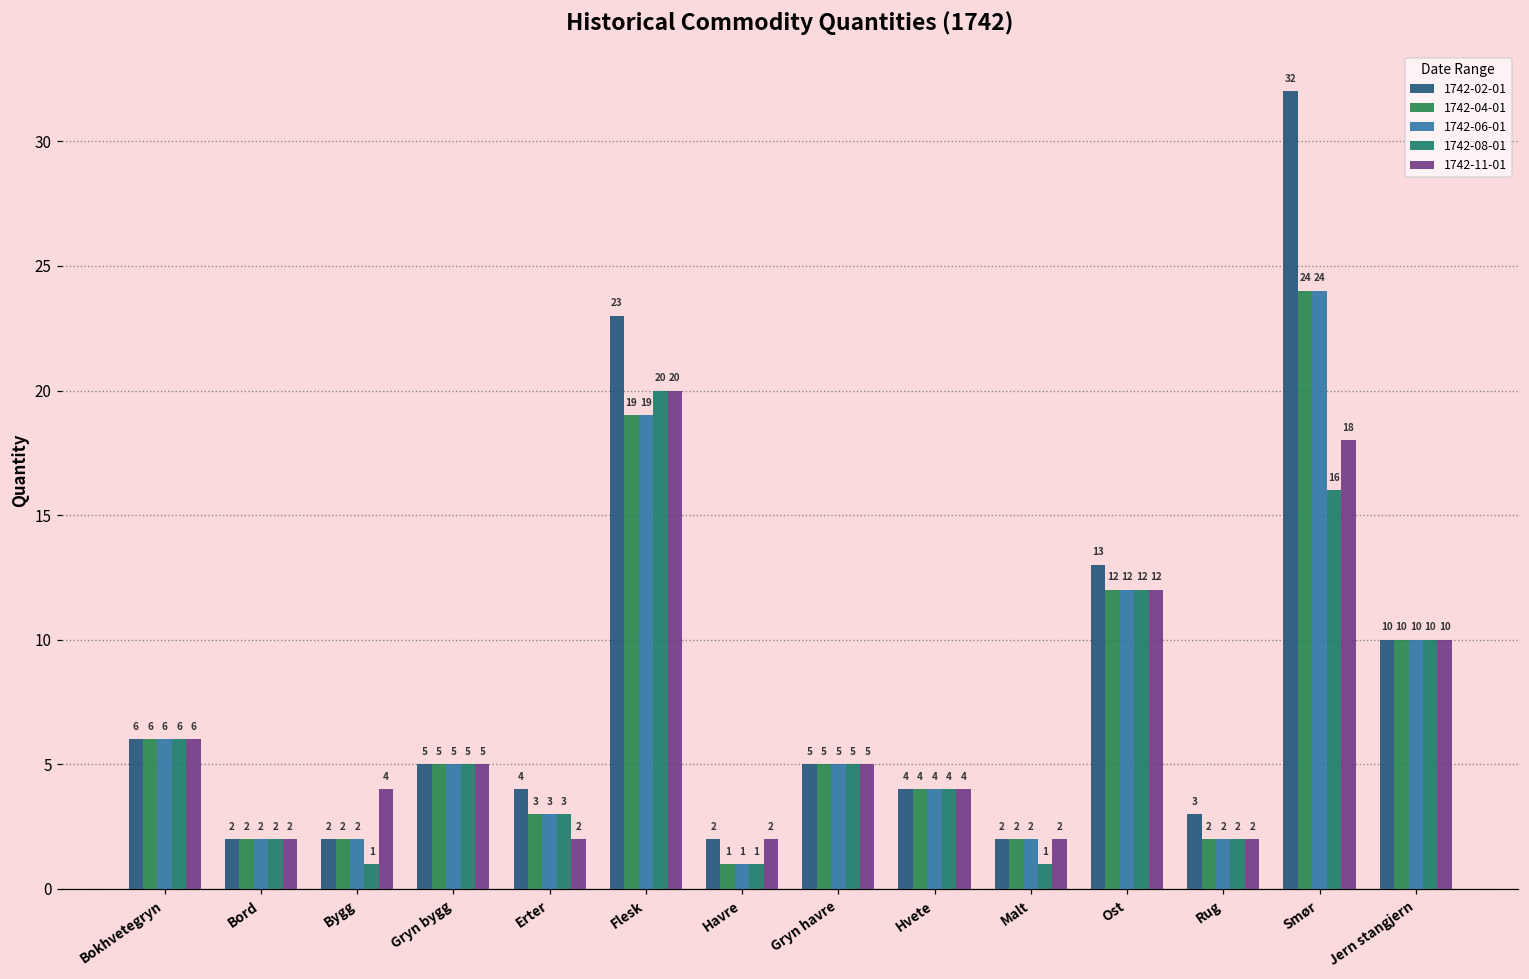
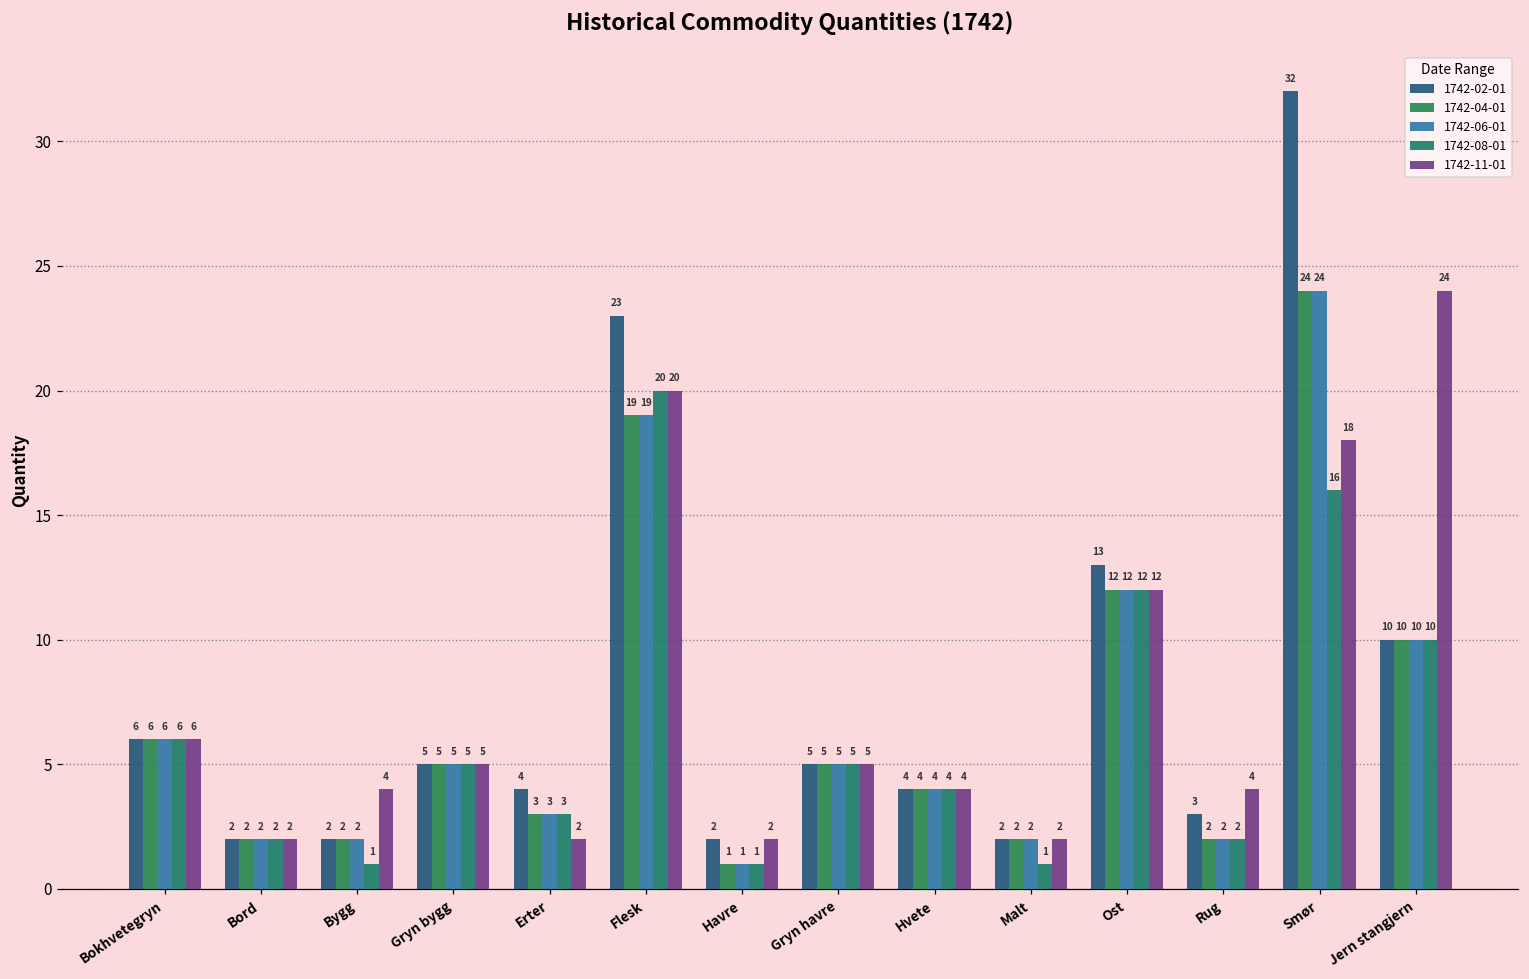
  {
    "1742-06-01": {
      "Bokhvetegryn": 6,
      "Bord": 2,
      "Bygg": 2,
      "Gryn bygg": 5,
      "Erter": 3,
      "Flesk": 19,
      "Havre": 1,
      "Gryn havre": 5,
      "Hvete": 4,
      "Malt": 2,
      "Ost": 12,
      "Rug": 2,
      "Smør": 24,
      "Jern stangjern": 10
    },
    "1742-11-01": {
      "Bokhvetegryn": 6,
      "Bord": 2,
      "Bygg": 4,
      "Gryn bygg": 5,
      "Erter": 2,
      "Flesk": 20,
      "Havre": 2,
      "Gryn havre": 5,
      "Hvete": 4,
      "Malt": 2,
      "Ost": 12,
-     "Rug": 2,
+     "Rug": 4,
      "Smør": 18,
-     "Jern stangjern": 10
+     "Jern stangjern": 24
    }
  }
